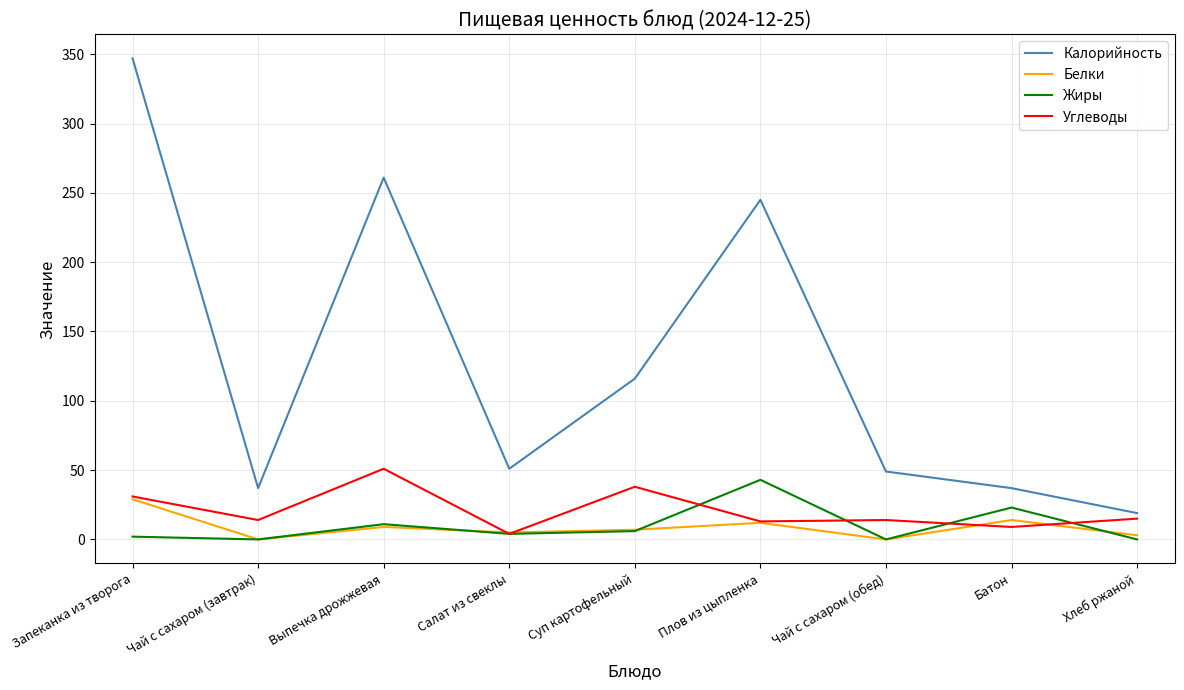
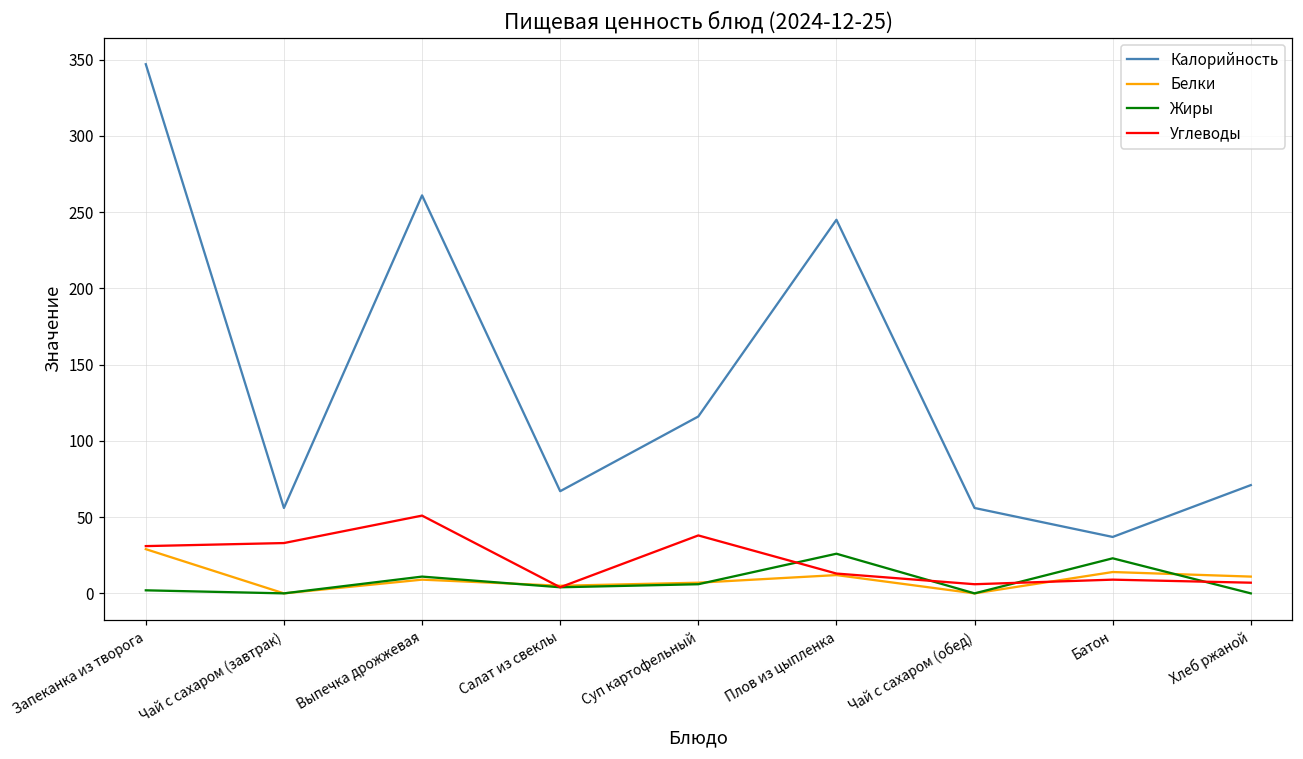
  {
    "Калорийность": {
      "Запеканка из творога": 347,
-     "Чай с сахаром (завтрак)": 37,
+     "Чай с сахаром (завтрак)": 56,
      "Выпечка дрожжевая": 261,
-     "Салат из свеклы": 51,
+     "Салат из свеклы": 67,
      "Суп картофельный": 116,
      "Плов из цыпленка": 245,
-     "Чай с сахаром (обед)": 49,
+     "Чай с сахаром (обед)": 56,
      "Батон": 37,
-     "Хлеб ржаной": 19
+     "Хлеб ржаной": 71
    },
    "Белки": {
      "Запеканка из творога": 29,
      "Выпечка дрожжевая": 9,
      "Батон": 14,
-     "Хлеб ржаной": 3
+     "Хлеб ржаной": 11
    },
    "Жиры": {
      "Запеканка из творога": 2,
      "Выпечка дрожжевая": 11,
-     "Плов из цыпленка": 43,
+     "Плов из цыпленка": 26,
      "Батон": 23,
      "Хлеб ржаной": 0
    },
    "Углеводы": {
      "Запеканка из творога": 31,
-     "Чай с сахаром (завтрак)": 14,
+     "Чай с сахаром (завтрак)": 33,
      "Выпечка дрожжевая": 51,
      "Суп картофельный": 38,
-     "Чай с сахаром (обед)": 14,
+     "Чай с сахаром (обед)": 6,
      "Батон": 9,
-     "Хлеб ржаной": 15
+     "Хлеб ржаной": 7
    }
  }
